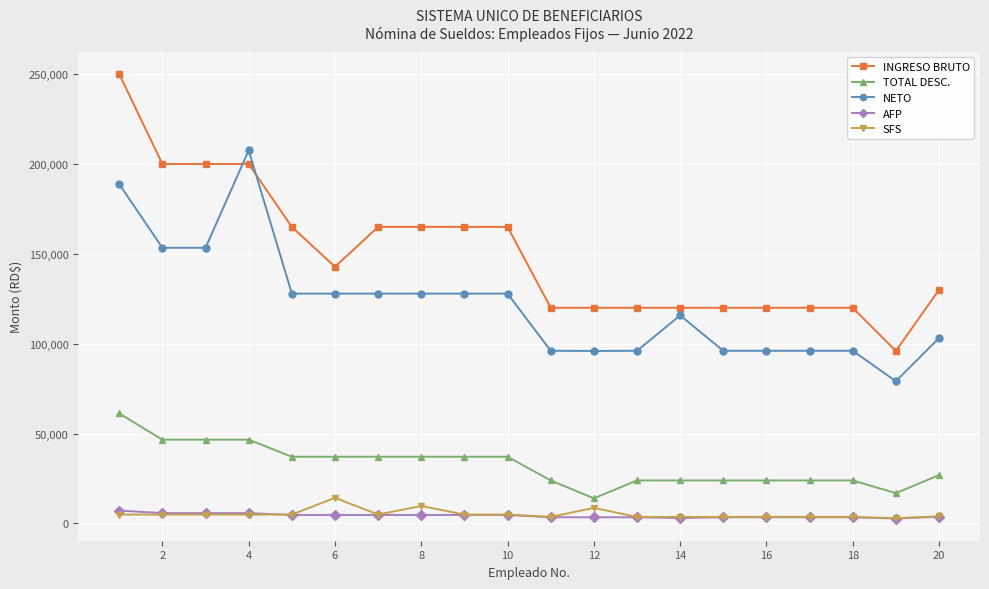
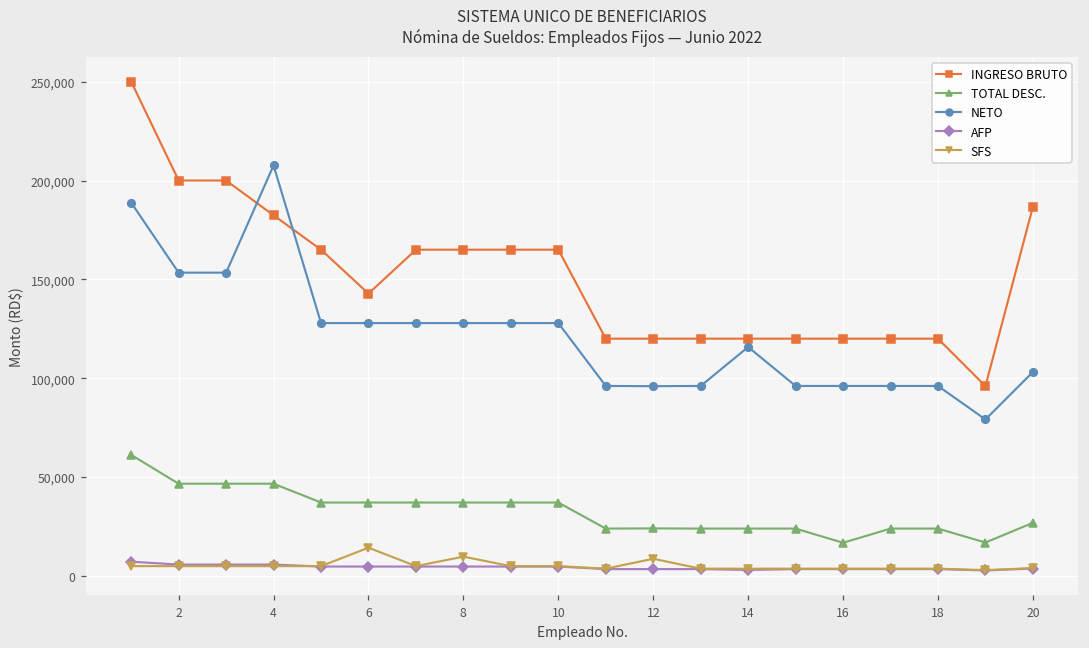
  {
    "INGRESO BRUTO": {
      "2": "200,000",
-     "4": "200,000",
+     "4": "182,000",
      "6": "143,000",
      "8": "165,000",
      "10": "165,000",
      "12": "120,000",
      "14": "120,000",
      "16": "120,000",
      "18": "120,000",
-     "20": "130,000"
+     "20": "187,000"
    },
    "TOTAL DESC.": {
      "2": "47,000",
      "4": "47,000",
      "6": "37,000",
      "8": "37,000",
      "10": "37,000",
-     "12": "14,000",
+     "12": "24,000",
      "14": "24,000",
-     "16": "24,000",
+     "16": "17,000",
      "18": "24,000",
      "20": "27,000"
    },
    "NETO": {
      "2": "153,000",
      "4": "208,000",
      "6": "128,000",
      "8": "128,000",
      "10": "128,000",
      "12": "96,000",
      "14": "116,000",
      "16": "96,000",
      "18": "96,000",
      "20": "103,000"
    },
    "AFP": {
      "6": "5,000",
      "8": "5,000",
      "12": "3,000"
    },
    "SFS": {
      "6": "14,000",
      "8": "10,000",
      "12": "9,000"
    }
  }
